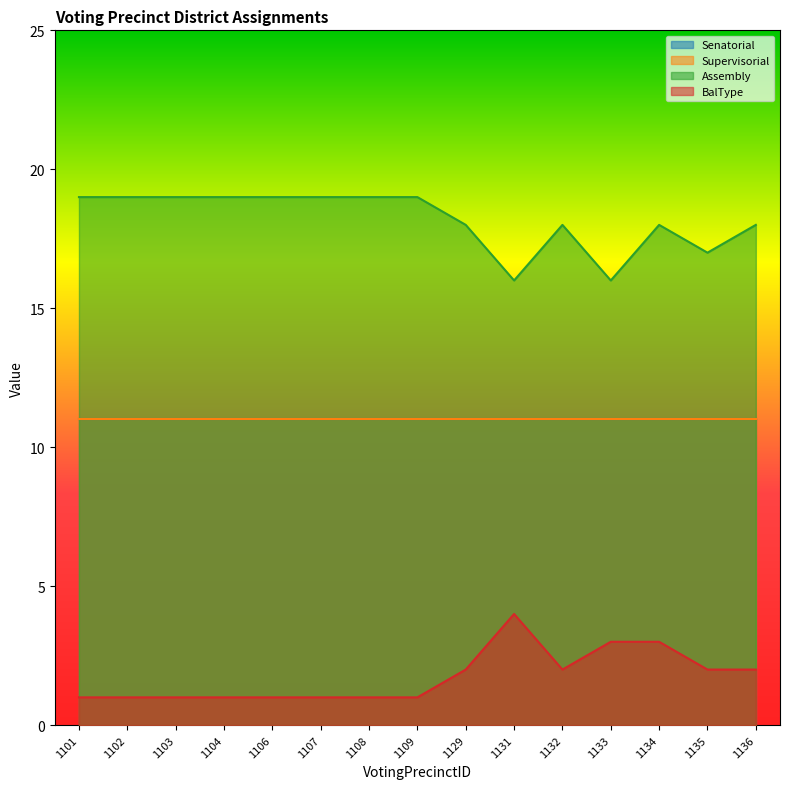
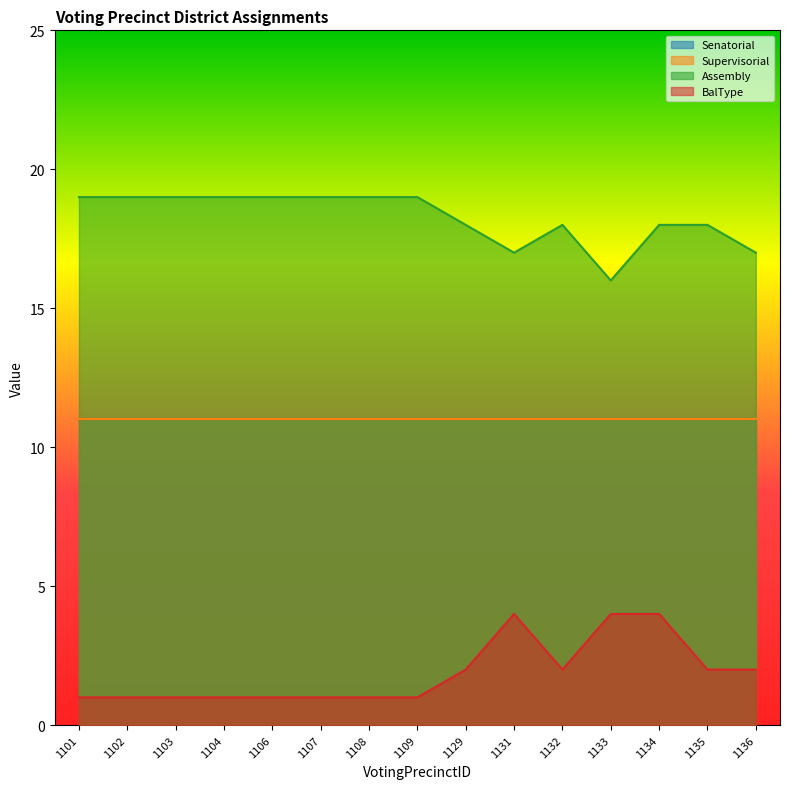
  {
    "Supervisorial": {
      "1101": 11,
      "1102": 11,
      "1103": 11,
      "1104": 11,
      "1106": 11,
      "1107": 11,
      "1108": 11,
      "1109": 11,
      "1129": 11,
      "1131": 11,
      "1132": 11,
      "1133": 11,
      "1134": 11,
      "1135": 11,
      "1136": 11
    },
    "Assembly": {
      "1101": 19,
      "1102": 19,
      "1103": 19,
      "1104": 19,
      "1106": 19,
      "1107": 19,
      "1108": 19,
      "1109": 19,
      "1129": 18,
-     "1131": 16,
+     "1131": 17,
      "1132": 18,
      "1133": 16,
      "1134": 18,
-     "1135": 17,
-     "1136": 18
+     "1135": 18,
+     "1136": 17
    },
    "BalType": {
      "1101": 1,
      "1102": 1,
      "1103": 1,
      "1104": 1,
      "1106": 1,
      "1107": 1,
      "1108": 1,
      "1109": 1,
      "1129": 2,
      "1131": 4,
      "1132": 2,
-     "1133": 3,
-     "1134": 3,
+     "1133": 4,
+     "1134": 4,
      "1135": 2,
      "1136": 2
    }
  }
